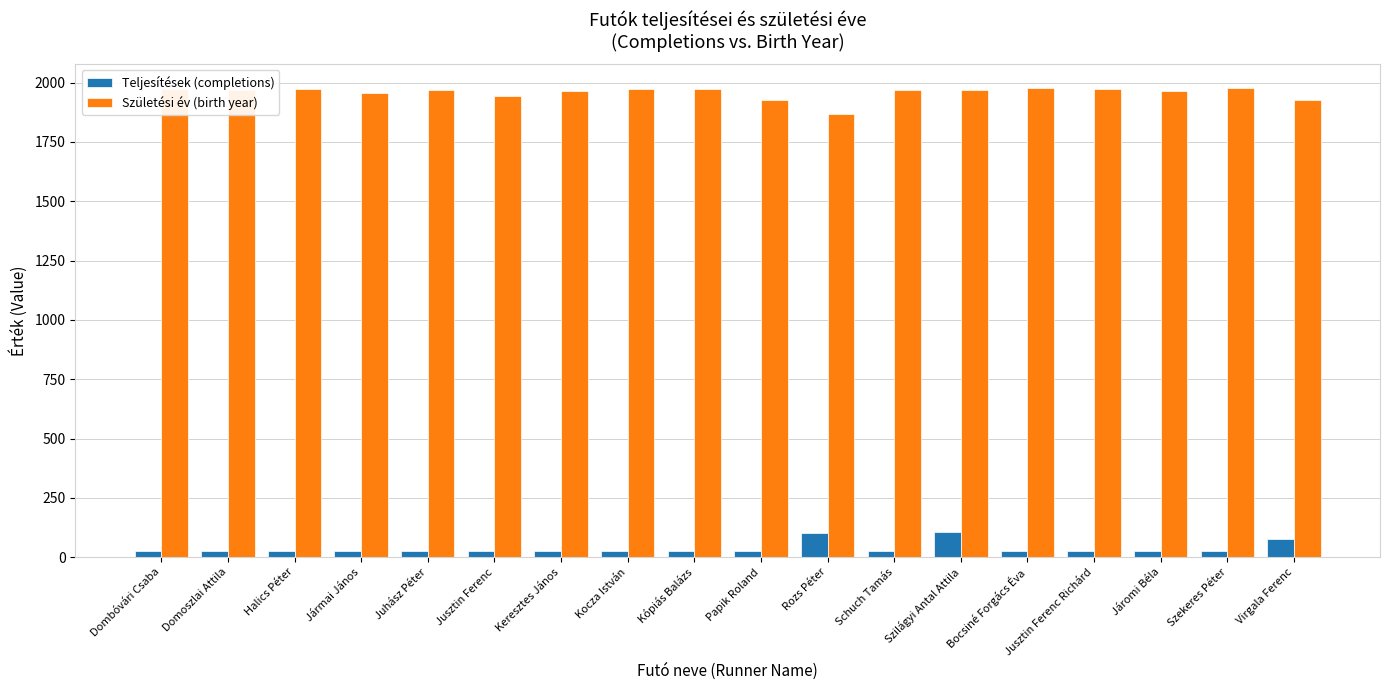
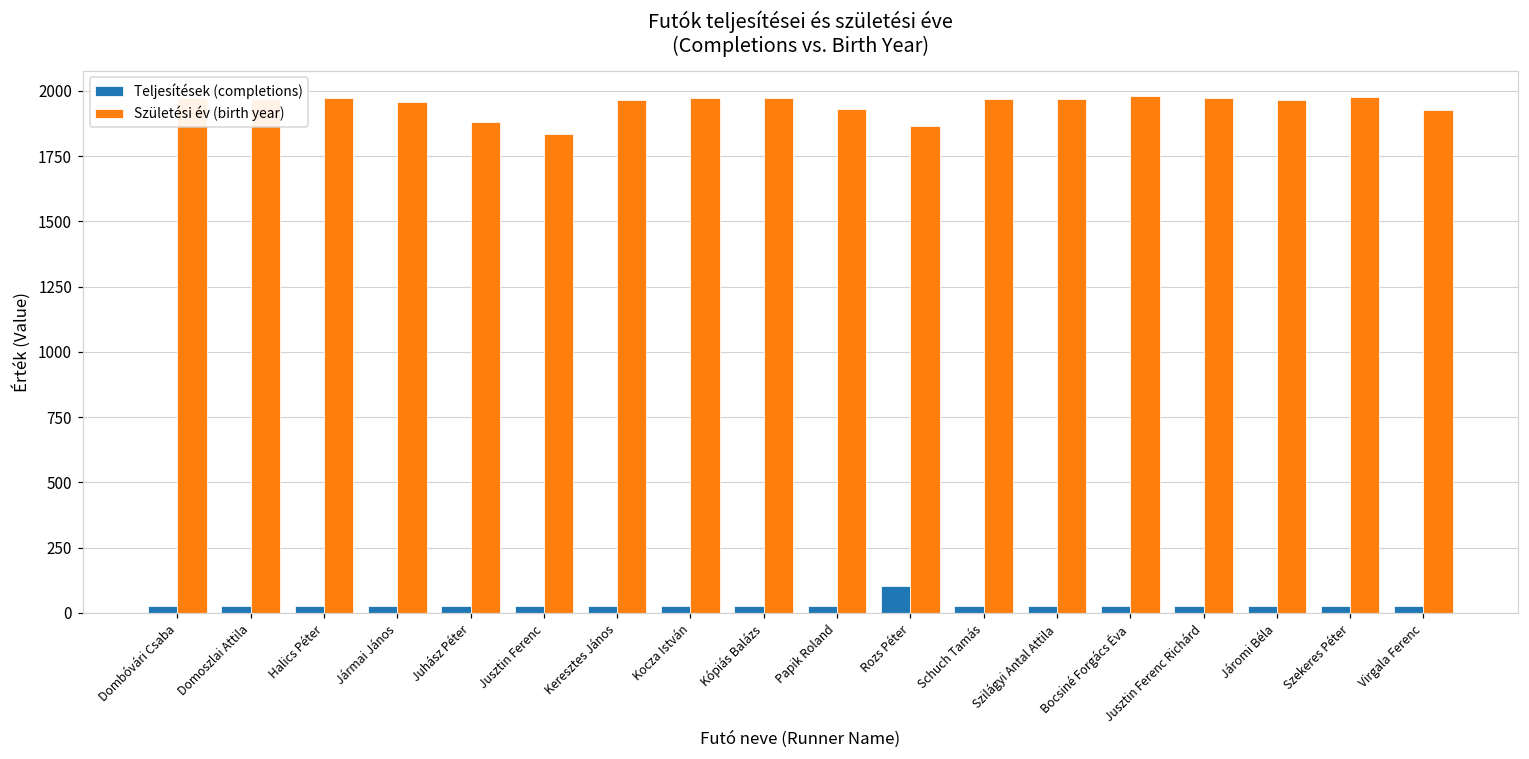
  {
    "Teljesítések (completions)": {
      "Dombóvári Csaba": 30,
      "Domoszlai Attila": 30,
      "Halics Péter": 30,
      "Jármai János": 30,
      "Juhász Péter": 30,
      "Jusztin Ferenc": 30,
      "Keresztes János": 30,
      "Kocza István": 30,
      "Kópiás Balázs": 30,
      "Papik Roland": 30,
      "Rozs Péter": 100,
      "Schuch Tamás": 30,
-     "Szilágyi Antal Attila": 100,
+     "Szilágyi Antal Attila": 30,
      "Bocsiné Forgács Éva": 30,
      "Jusztin Ferenc Richárd": 30,
      "Járomi Béla": 30,
      "Szekeres Péter": 30,
-     "Virgala Ferenc": 80
+     "Virgala Ferenc": 30
    },
    "Születési év (birth year)": {
      "Halics Péter": 1970,
      "Jármai János": 1960,
-     "Juhász Péter": 1970,
-     "Jusztin Ferenc": 1950,
+     "Juhász Péter": 1880,
+     "Jusztin Ferenc": 1840,
      "Keresztes János": 1970,
      "Kocza István": 1970,
      "Kópiás Balázs": 1970,
      "Papik Roland": 1930,
      "Rozs Péter": 1870,
      "Schuch Tamás": 1970,
      "Szilágyi Antal Attila": 1970,
      "Bocsiné Forgács Éva": 1980,
      "Jusztin Ferenc Richárd": 1970,
      "Járomi Béla": 1960,
      "Szekeres Péter": 1980,
      "Virgala Ferenc": 1930
    }
  }
